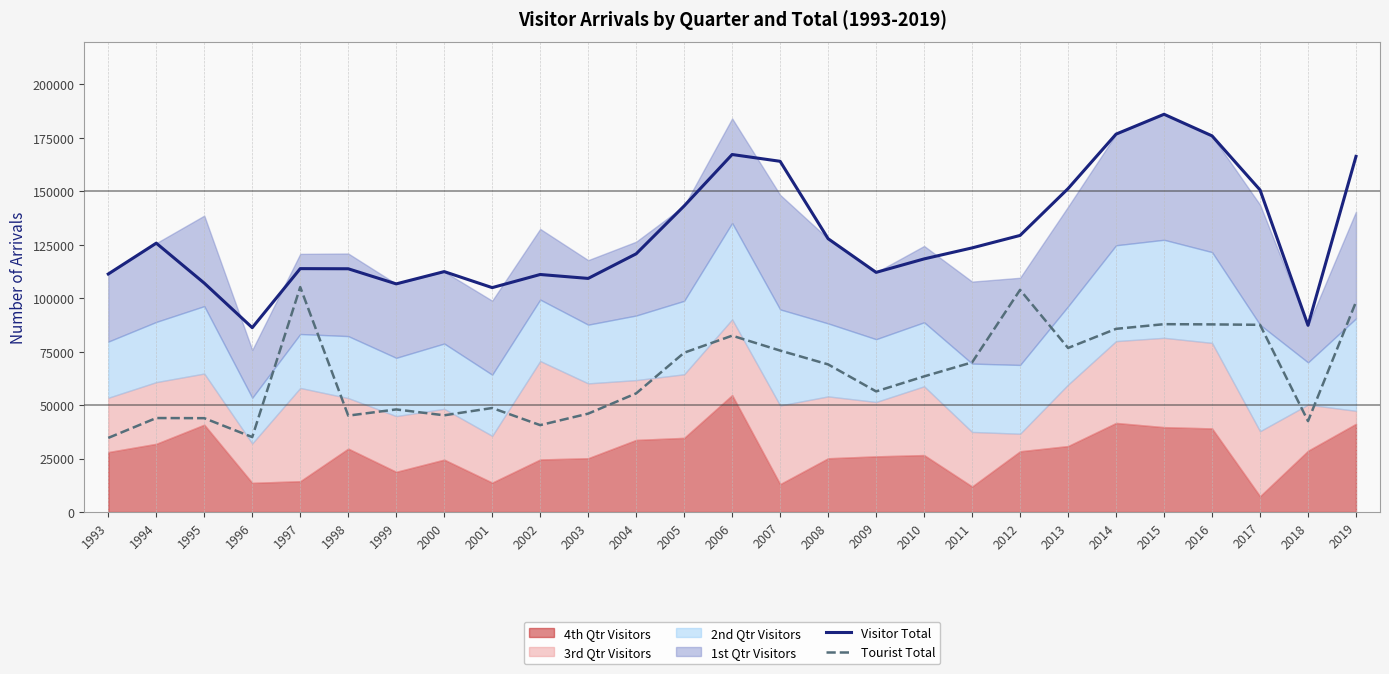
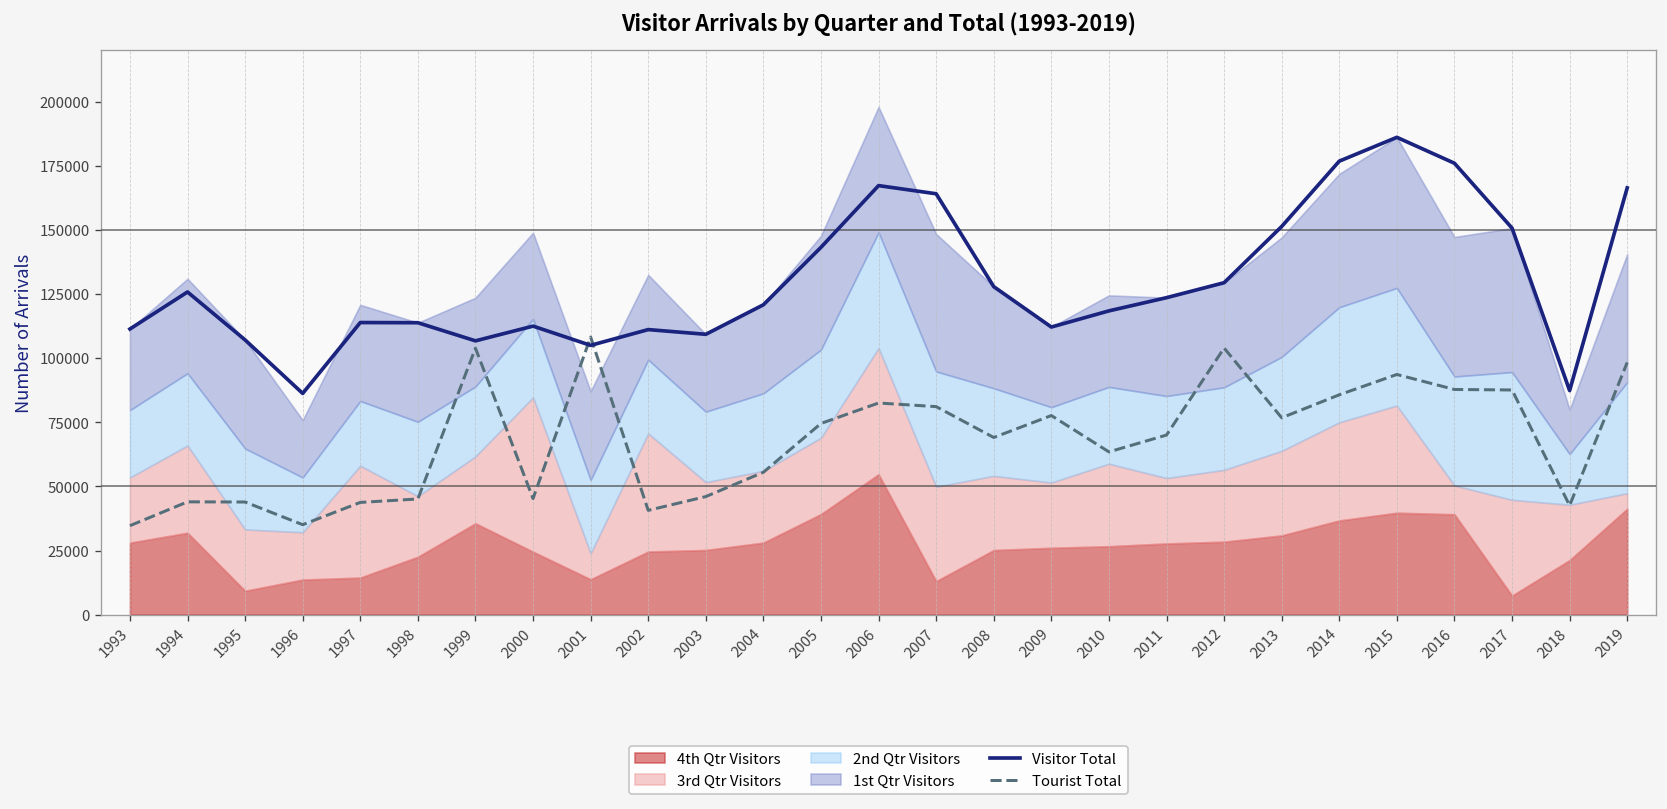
  {
    "4th Qtr Visitors": {
      "1993": 28000,
      "1994": 32000,
-     "1995": 41000,
+     "1995": 9000,
      "1996": 14000,
      "1997": 14000,
-     "1998": 30000,
-     "1999": 19000,
+     "1998": 23000,
+     "1999": 36000,
      "2000": 25000,
      "2001": 14000,
      "2002": 25000,
      "2003": 25000,
-     "2004": 34000,
-     "2005": 35000,
+     "2004": 28000,
+     "2005": 39000,
      "2006": 55000,
      "2007": 13000,
      "2008": 25000,
      "2009": 26000,
      "2010": 27000,
-     "2011": 12000,
+     "2011": 28000,
      "2012": 28000,
      "2013": 31000,
-     "2014": 42000,
+     "2014": 37000,
      "2015": 40000,
      "2016": 39000,
      "2017": 7000,
-     "2018": 29000,
+     "2018": 21000,
      "2019": 41000
    },
    "Visitor Total": {
      "1996": 86000,
      "1997": 114000,
      "2001": 105000,
      "2002": 111000,
      "2006": 167000,
      "2007": 164000,
      "2010": 118000,
      "2013": 151000,
      "2019": 166000
    },
    "Tourist Total": {
      "1993": 35000,
      "1994": 44000,
      "1995": 44000,
      "1996": 35000,
-     "1997": 105000,
-     "1999": 48000,
+     "1997": 44000,
+     "1999": 104000,
      "2000": 45000,
-     "2001": 49000,
+     "2001": 108000,
      "2002": 41000,
      "2003": 46000,
      "2005": 75000,
      "2006": 82000,
-     "2007": 76000,
+     "2007": 81000,
      "2008": 69000,
-     "2009": 56000,
+     "2009": 78000,
      "2010": 63000,
      "2012": 104000,
      "2013": 77000,
      "2014": 86000,
-     "2015": 88000,
+     "2015": 94000,
      "2016": 88000,
      "2019": 98000
    },
    "3rd Qtr Visitors": {
      "1993": 25000,
-     "1994": 29000,
+     "1994": 34000,
      "1995": 24000,
      "1996": 18000,
      "1997": 44000,
      "1999": 26000,
-     "2000": 24000,
-     "2001": 22000,
+     "2000": 60000,
+     "2001": 10000,
      "2002": 46000,
-     "2003": 35000,
+     "2003": 26000,
      "2005": 30000,
-     "2006": 35000,
+     "2006": 49000,
      "2007": 37000,
      "2008": 29000,
      "2009": 25000,
      "2010": 32000,
      "2011": 26000,
-     "2012": 8000,
-     "2013": 29000,
+     "2012": 28000,
+     "2013": 33000,
      "2014": 38000,
      "2015": 42000,
-     "2016": 40000,
-     "2017": 30000,
+     "2016": 11000,
+     "2017": 37000,
      "2019": 6000
    }
  }
